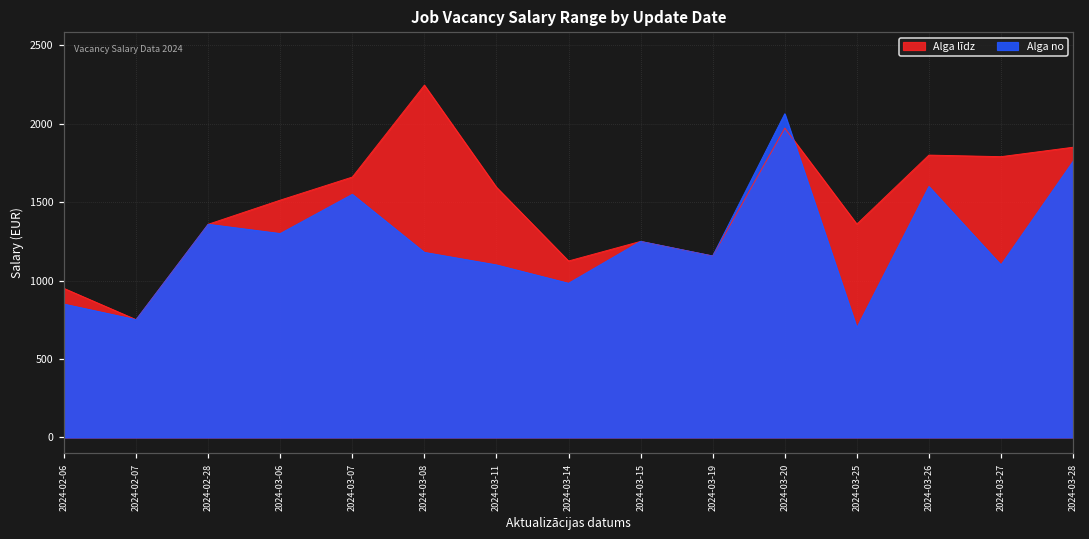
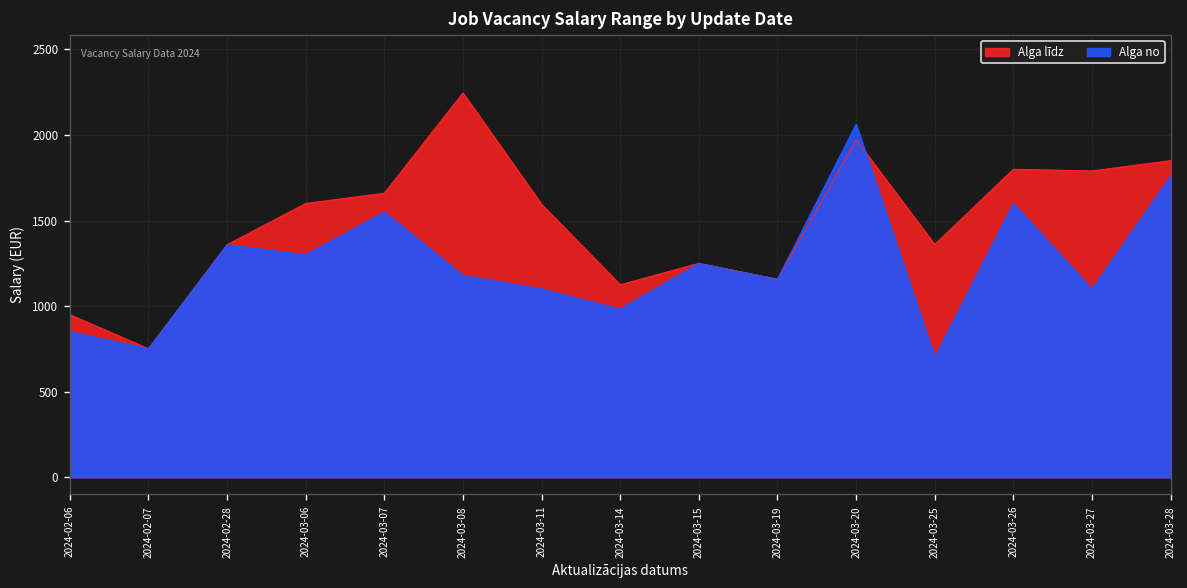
  {
    "Alga līdz": {
      "2024-02-06": 950,
-     "2024-03-06": 1510,
+     "2024-03-06": 1600,
      "2024-03-07": 1660,
      "2024-03-08": 2250,
      "2024-03-11": 1600,
      "2024-03-14": 1130,
      "2024-03-20": 1970,
      "2024-03-25": 1360,
      "2024-03-26": 1800,
      "2024-03-27": 1790,
      "2024-03-28": 1850
    },
    "Alga no": {
      "2024-02-06": 850,
      "2024-03-06": 1300,
      "2024-03-07": 1550,
      "2024-03-08": 1180,
      "2024-03-11": 1100,
      "2024-03-14": 980,
      "2024-03-20": 2060,
      "2024-03-25": 700,
      "2024-03-26": 1600,
      "2024-03-27": 1100,
      "2024-03-28": 1760
    }
  }
